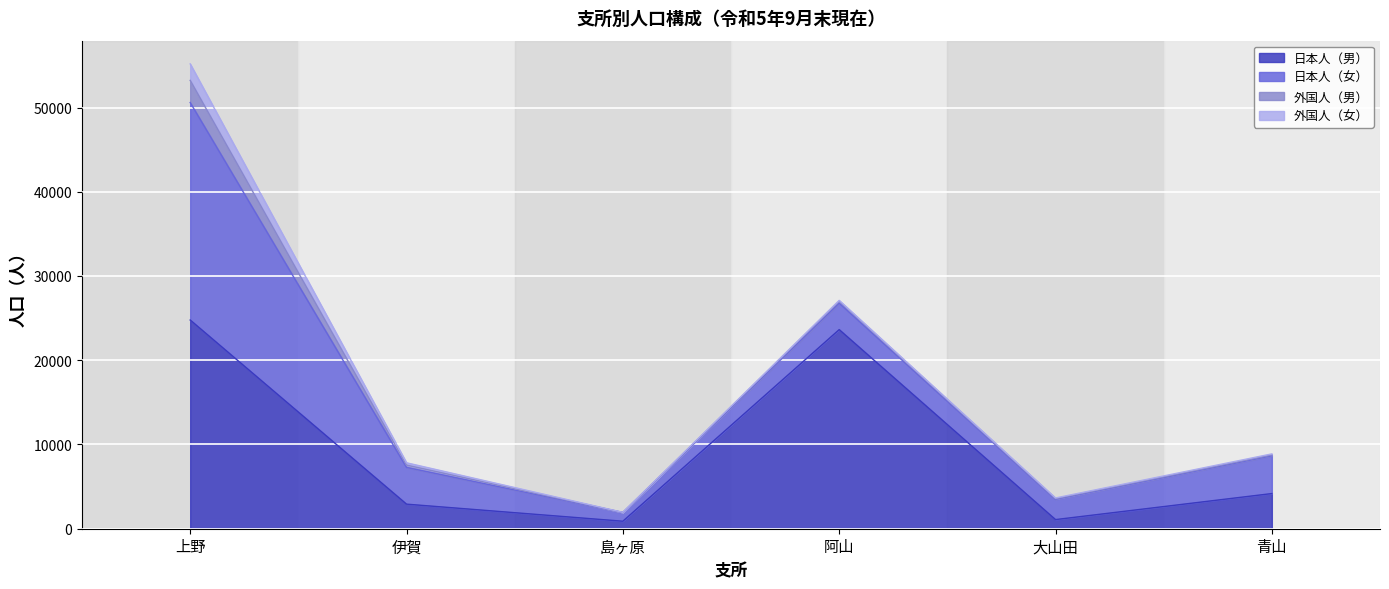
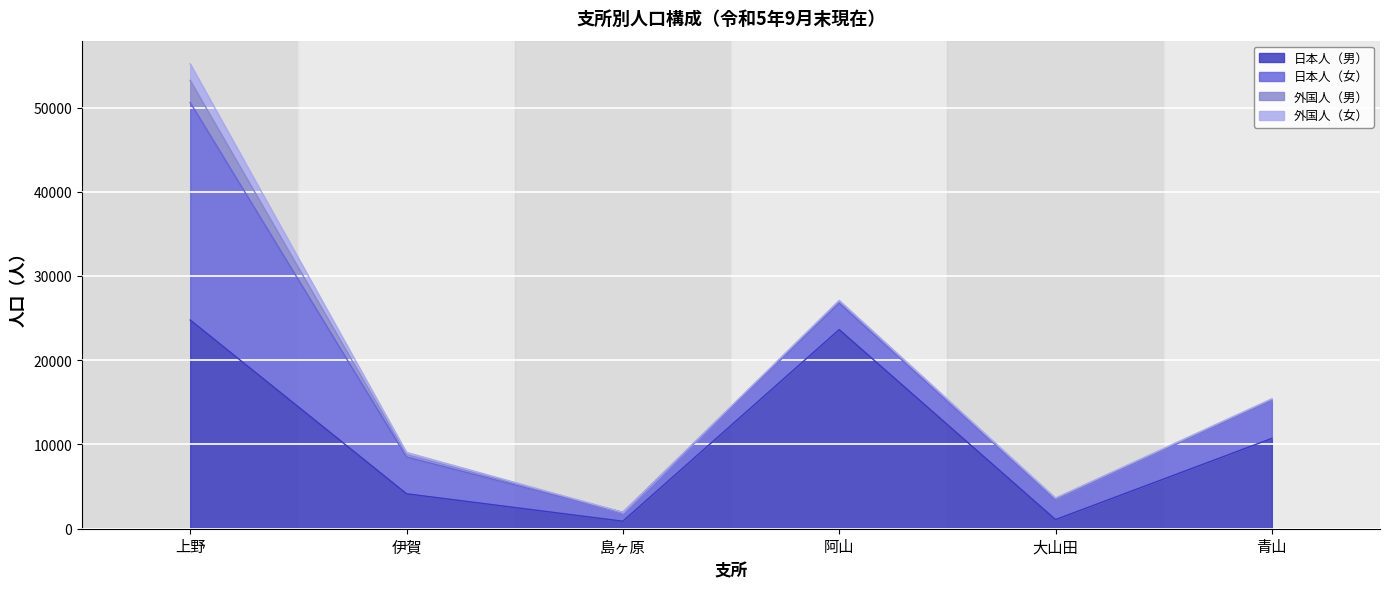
  {
    "日本人（男）": {
      "上野": 25000,
-     "伊賀": 3000,
+     "伊賀": 4000,
      "島ヶ原": 1000,
      "阿山": 24000,
      "大山田": 1000,
-     "青山": 4000
+     "青山": 11000
    }
  }
